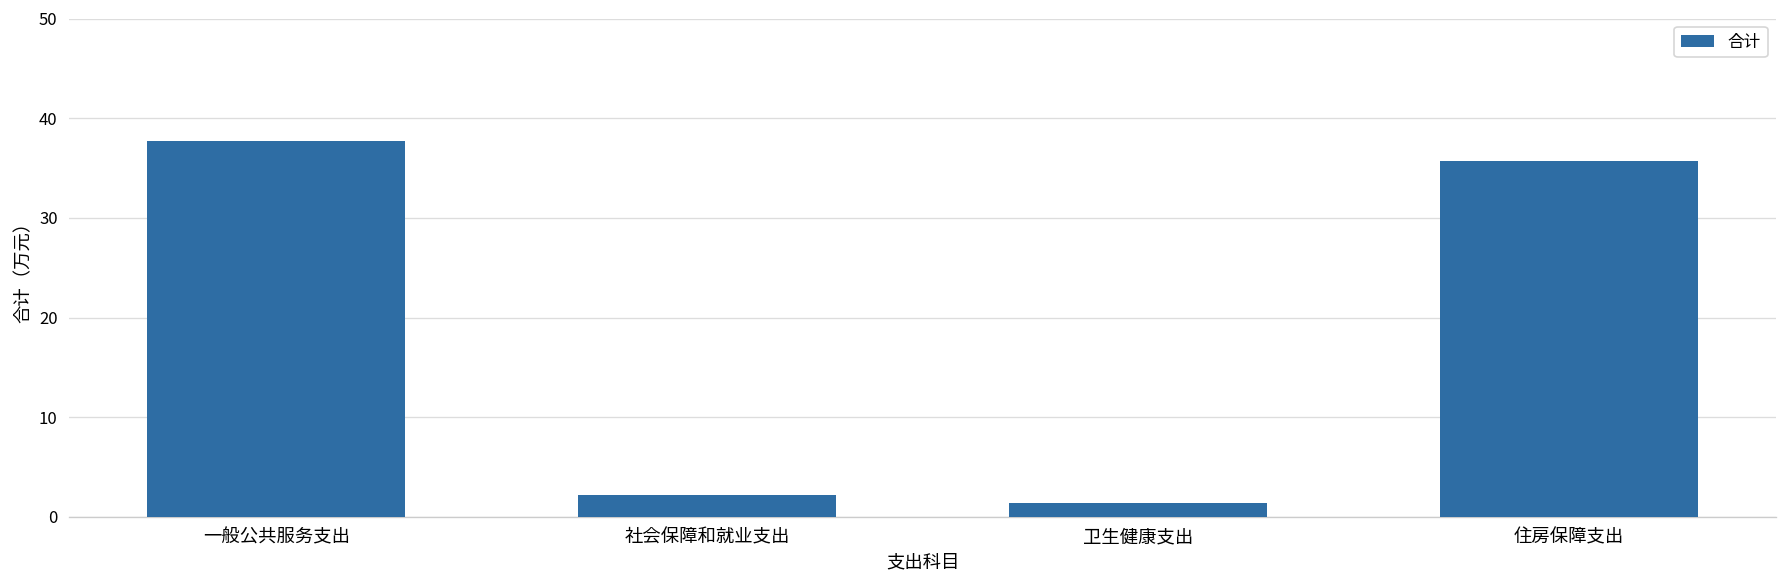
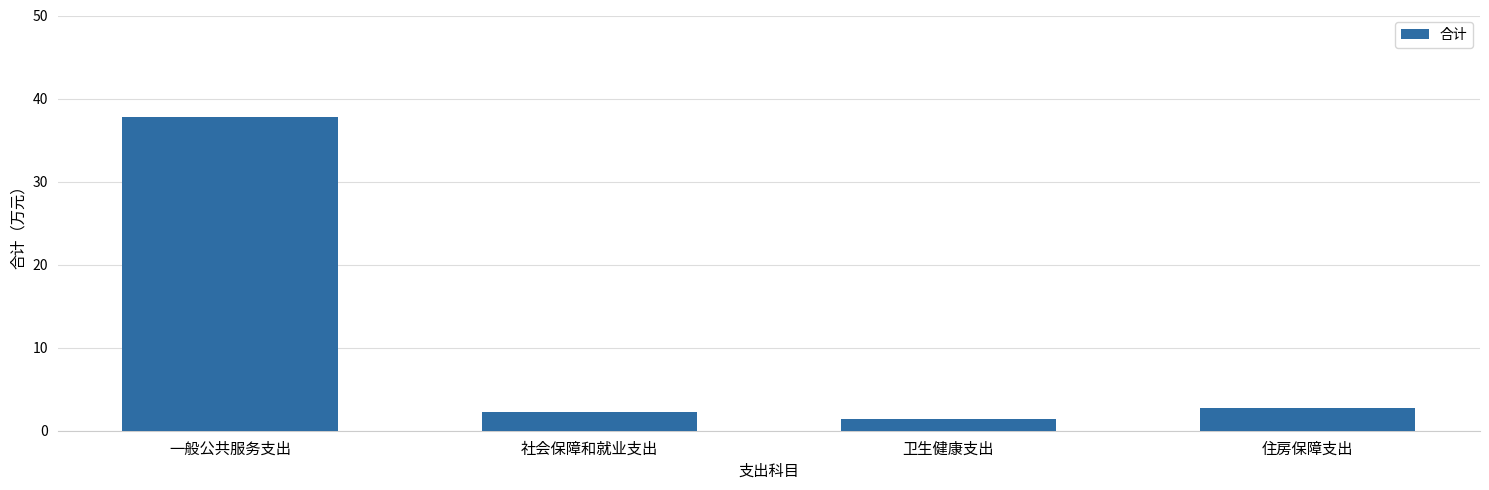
  {
    "一般公共服务支出": 38,
    "社会保障和就业支出": 2,
    "卫生健康支出": 1,
-   "住房保障支出": 36
+   "住房保障支出": 3
  }
